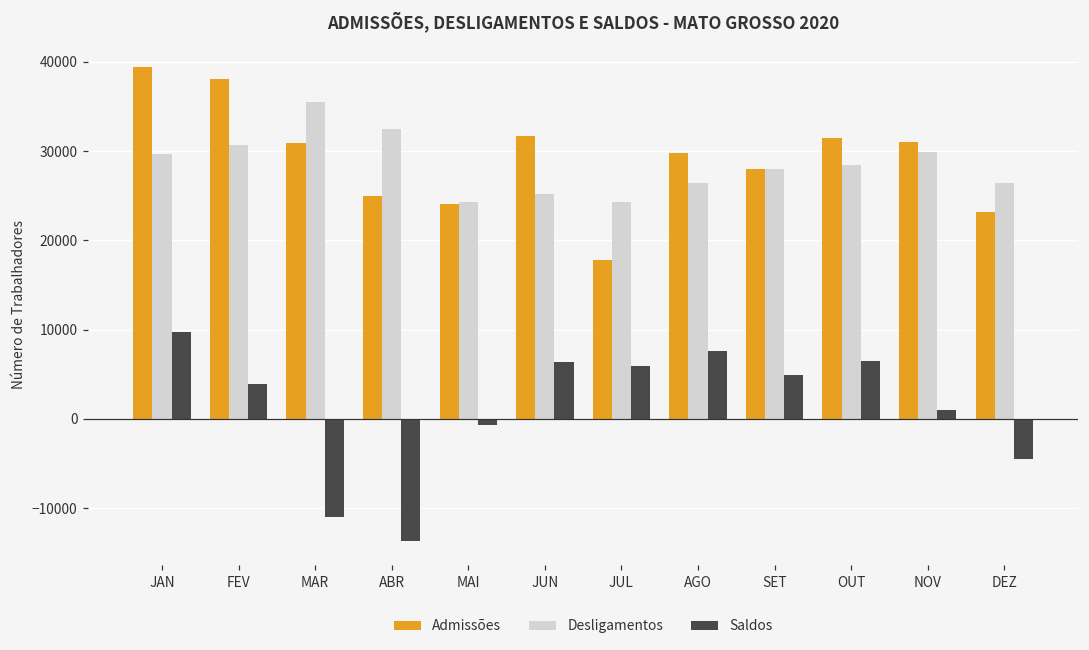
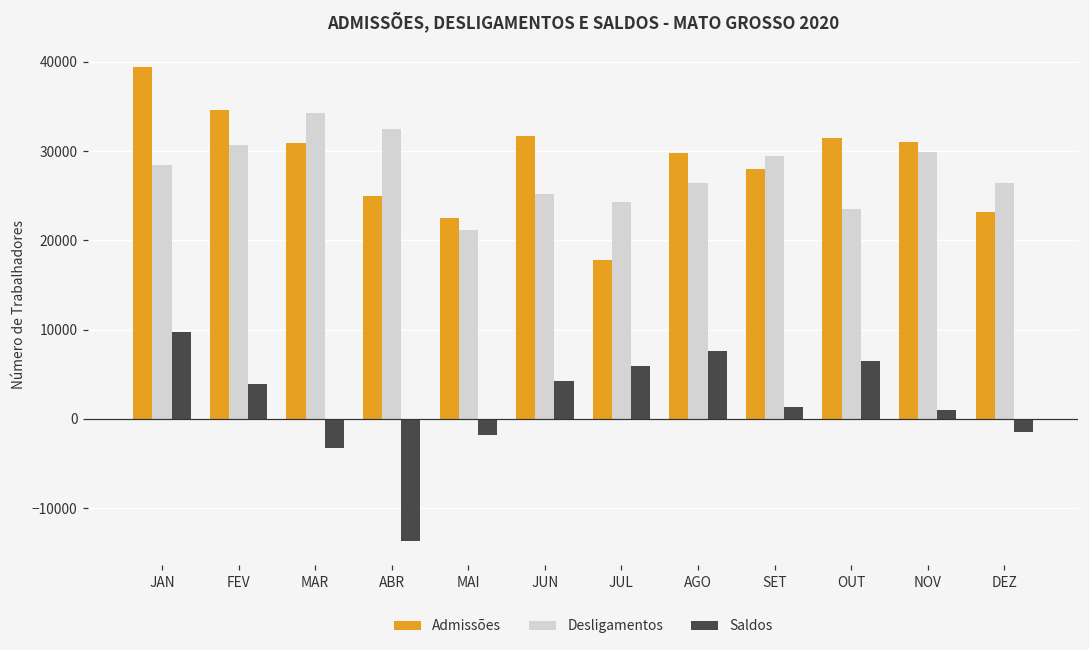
  {
    "Admissões": {
      "JAN": 39000,
-     "FEV": 38000,
+     "FEV": 35000,
      "MAR": 31000,
      "ABR": 25000,
-     "MAI": 24000,
+     "MAI": 23000,
      "JUN": 32000,
      "JUL": 18000,
      "AGO": 30000,
      "SET": 28000,
      "OUT": 31000,
      "NOV": 31000,
      "DEZ": 23000
    },
    "Desligamentos": {
-     "JAN": 30000,
+     "JAN": 28000,
      "FEV": 31000,
-     "MAR": 36000,
+     "MAR": 34000,
      "ABR": 32000,
-     "MAI": 24000,
+     "MAI": 21000,
      "JUN": 25000,
      "JUL": 24000,
      "AGO": 26000,
-     "SET": 28000,
-     "OUT": 28000,
+     "SET": 29000,
+     "OUT": 24000,
      "NOV": 30000,
      "DEZ": 26000
    },
    "Saldos": {
      "JAN": 10000,
      "FEV": 4000,
-     "MAR": -11000,
+     "MAR": -3000,
      "ABR": -14000,
-     "MAI": -1000,
-     "JUN": 6000,
+     "MAI": -2000,
+     "JUN": 4000,
      "JUL": 6000,
      "AGO": 8000,
-     "SET": 5000,
+     "SET": 1000,
      "OUT": 7000,
      "NOV": 1000,
-     "DEZ": -5000
+     "DEZ": -1000
    }
  }
